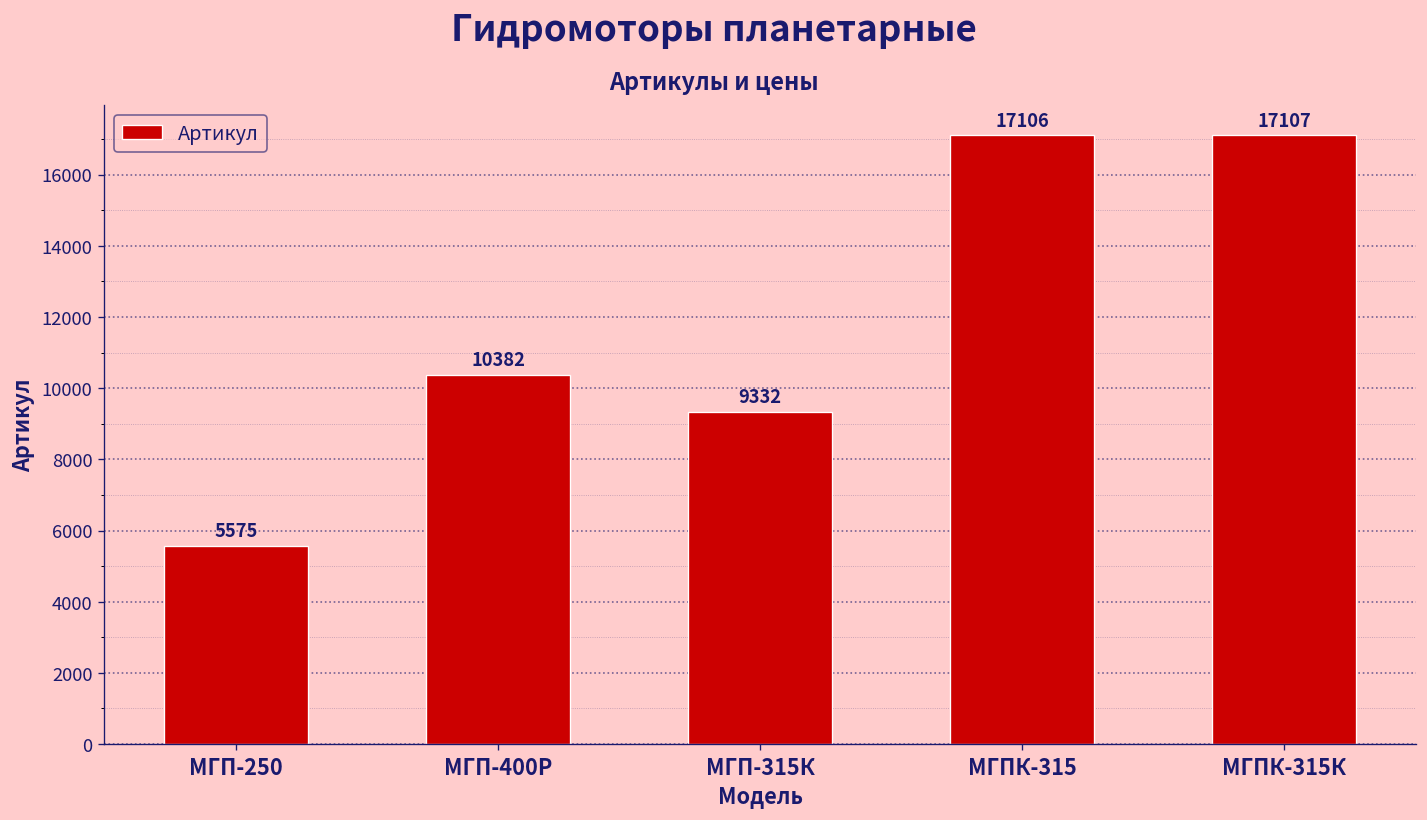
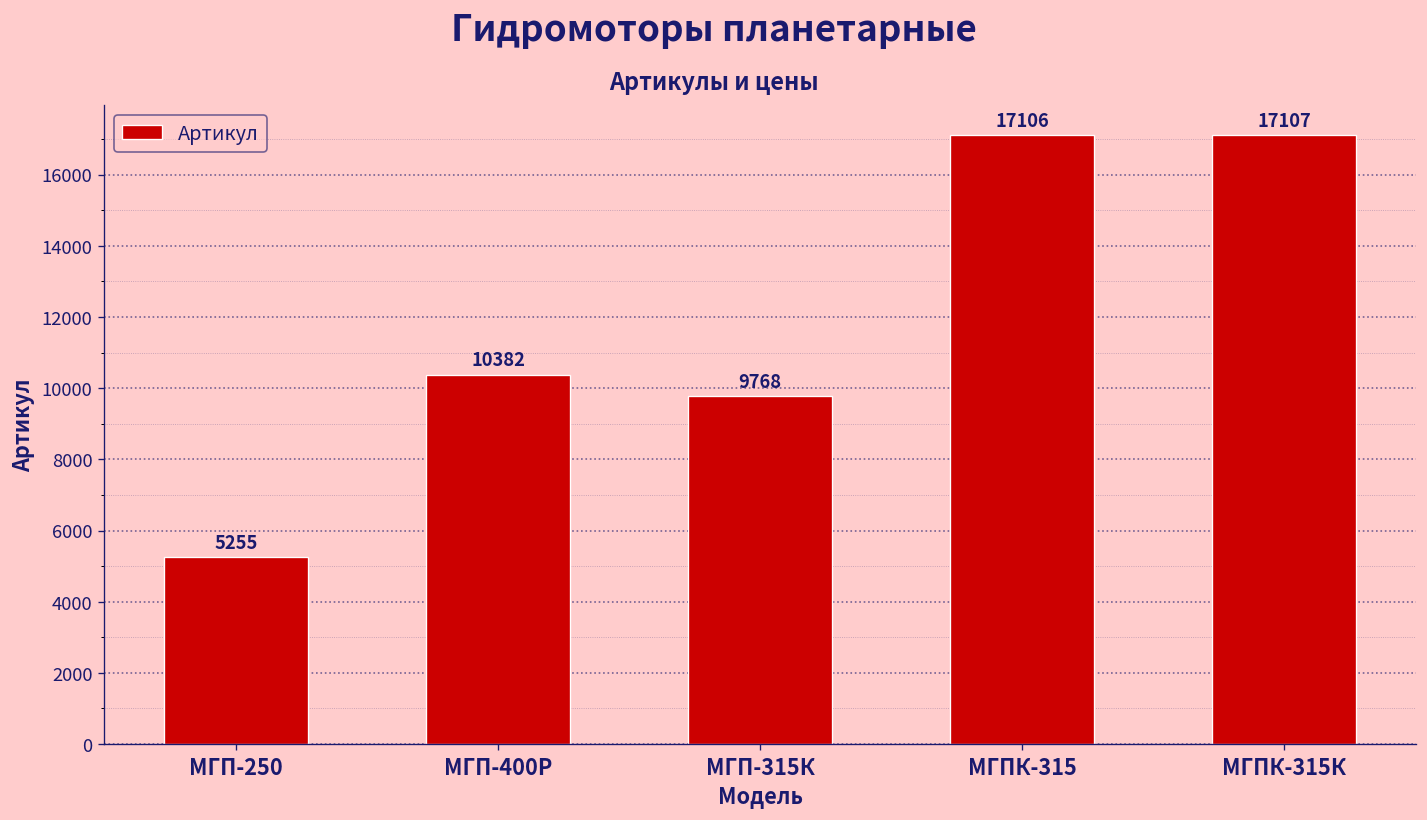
  {
-   "МГП-250": 5575,
+   "МГП-250": 5255,
    "МГП-400Р": 10382,
-   "МГП-315К": 9332,
+   "МГП-315К": 9768,
    "МГПК-315": 17106,
    "МГПК-315К": 17107
  }
